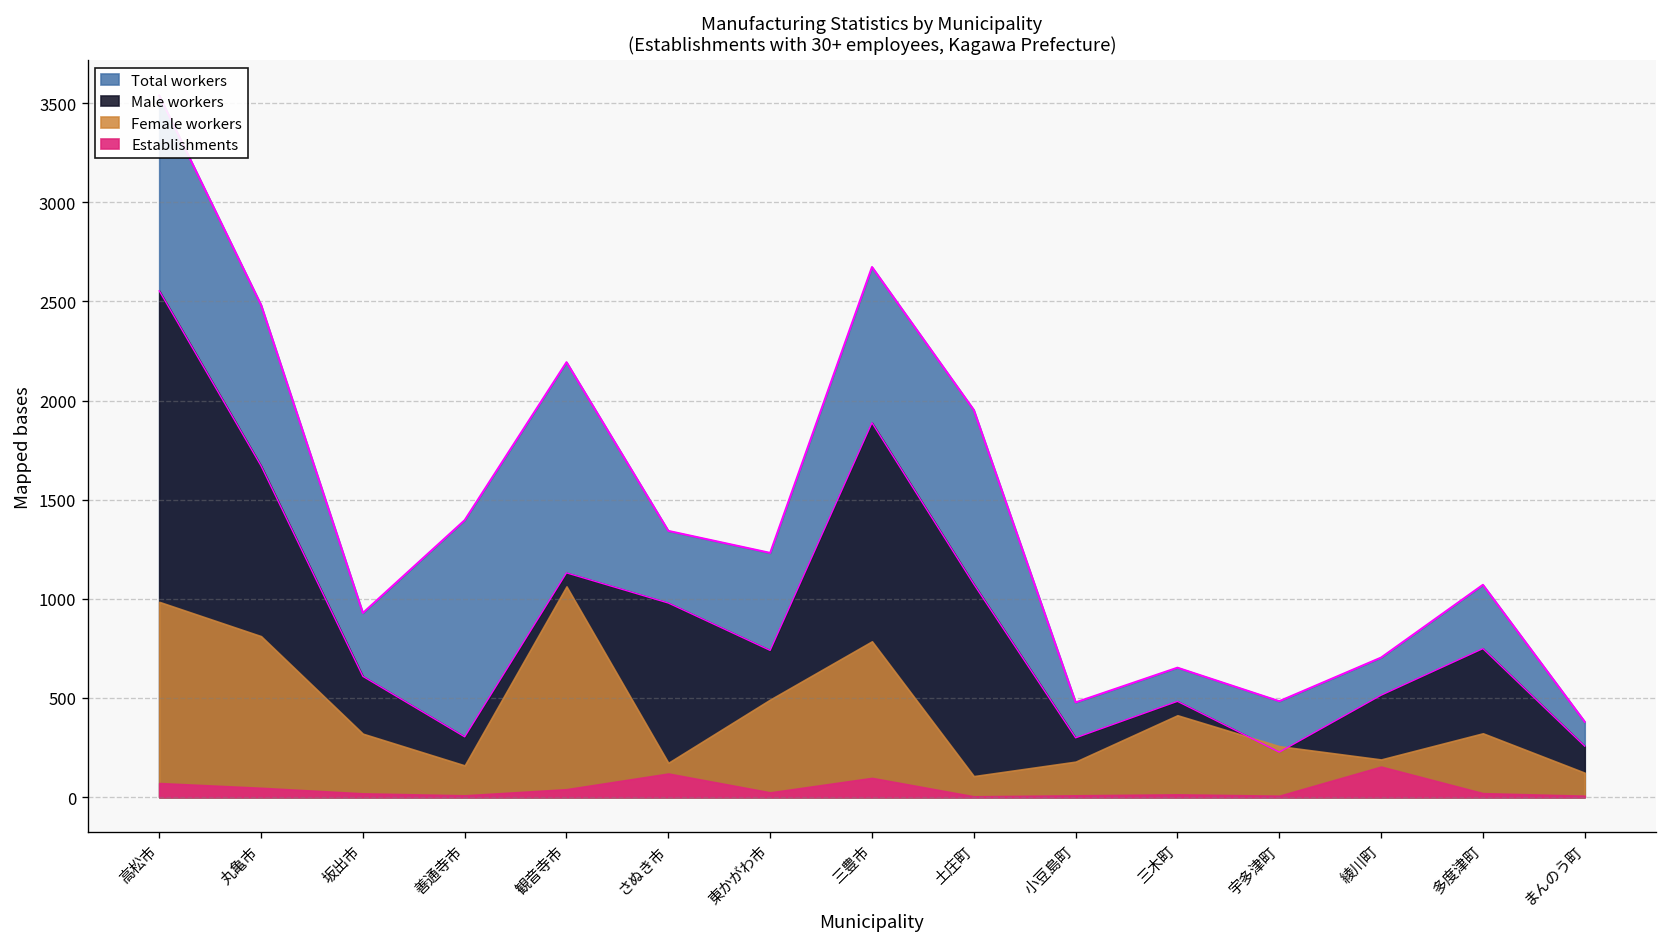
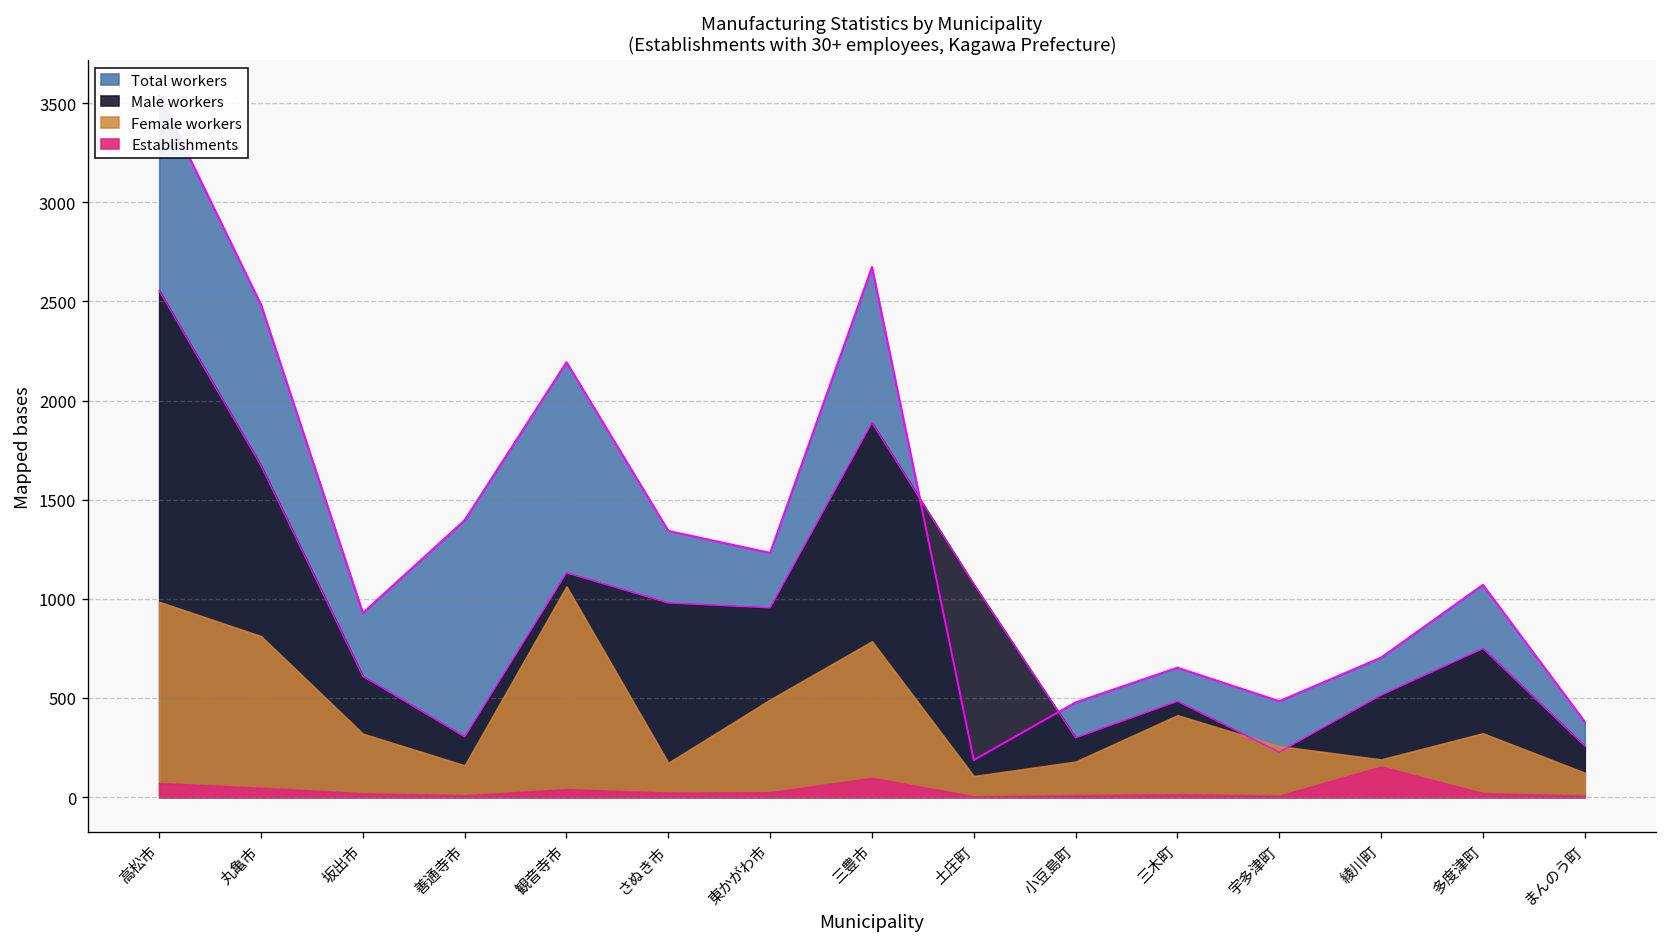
  {
    "Total workers": {
      "丸亀市": 2480,
      "坂出市": 930,
      "善通寺市": 1400,
      "観音寺市": 2190,
      "さぬき市": 1340,
      "東かがわ市": 1230,
      "三豊市": 2670,
-     "土庄町": 1950,
+     "土庄町": 190,
      "小豆島町": 480,
      "三木町": 650,
      "宇多津町": 480,
      "綾川町": 700,
      "多度津町": 1070,
      "まんのう町": 380
    },
    "Male workers": {
      "高松市": 2550,
      "丸亀市": 1670,
      "坂出市": 610,
      "善通寺市": 300,
      "観音寺市": 1130,
      "さぬき市": 980,
-     "東かがわ市": 740,
+     "東かがわ市": 960,
      "三豊市": 1890,
      "土庄町": 1070,
      "小豆島町": 300,
      "三木町": 480,
      "宇多津町": 230,
      "綾川町": 510,
      "多度津町": 750,
      "まんのう町": 260
    },
    "Female workers": {
      "高松市": 990,
      "丸亀市": 810,
      "坂出市": 320,
      "善通寺市": 160,
      "観音寺市": 1060,
      "さぬき市": 170,
      "東かがわ市": 490,
      "三豊市": 790,
      "土庄町": 110,
      "小豆島町": 180,
      "三木町": 410,
      "宇多津町": 260,
      "綾川町": 190,
      "多度津町": 320,
      "まんのう町": 120
    },
    "Establishments": {
      "高松市": 70,
      "丸亀市": 50,
      "坂出市": 20,
      "観音寺市": 40,
-     "さぬき市": 120,
+     "さぬき市": 20,
      "東かがわ市": 20,
      "三豊市": 100,
      "綾川町": 150,
      "多度津町": 20
    }
  }
